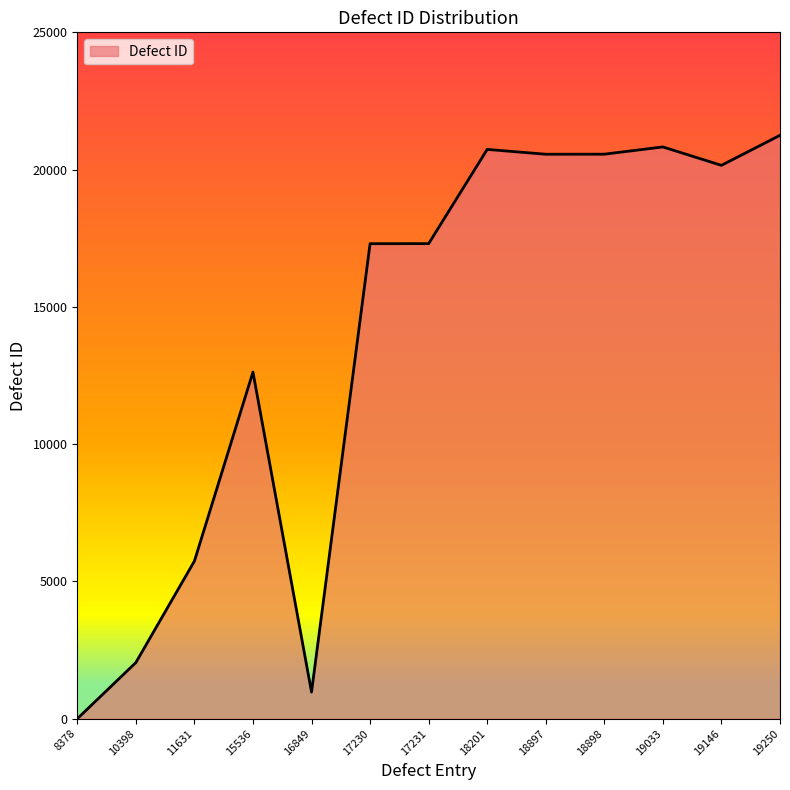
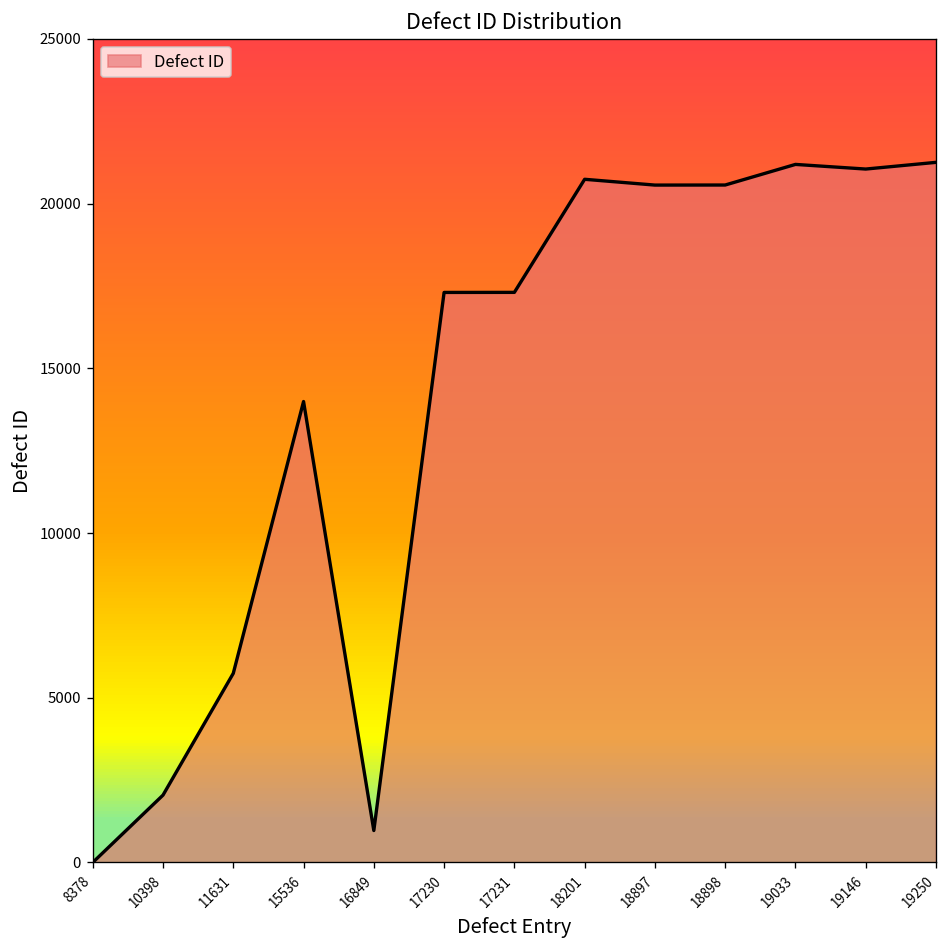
  {
    "8378": 0,
    "10398": 2000,
    "11631": 5700,
-   "15536": 12600,
+   "15536": 14000,
    "16849": 1000,
    "17230": 17300,
    "17231": 17300,
    "18201": 20700,
    "18897": 20600,
    "18898": 20600,
-   "19033": 20800,
-   "19146": 20200,
+   "19033": 21200,
+   "19146": 21000,
    "19250": 21300
  }
